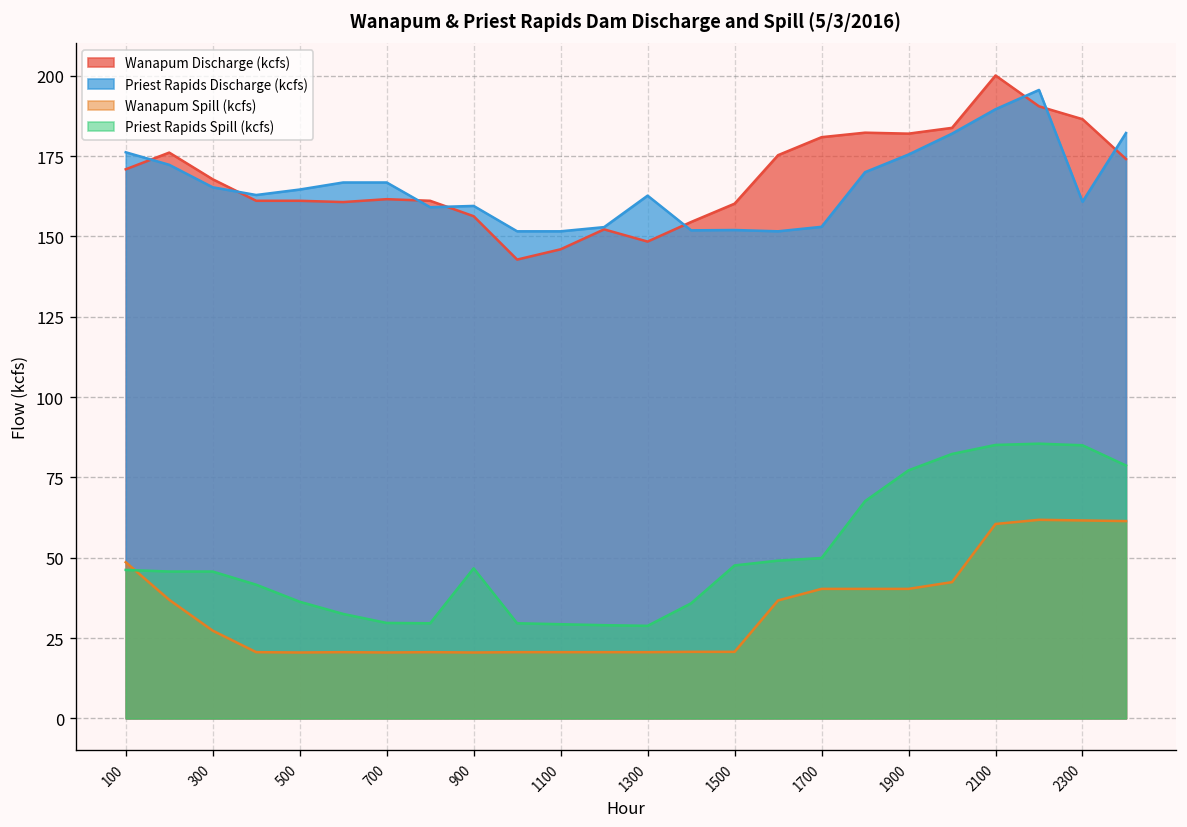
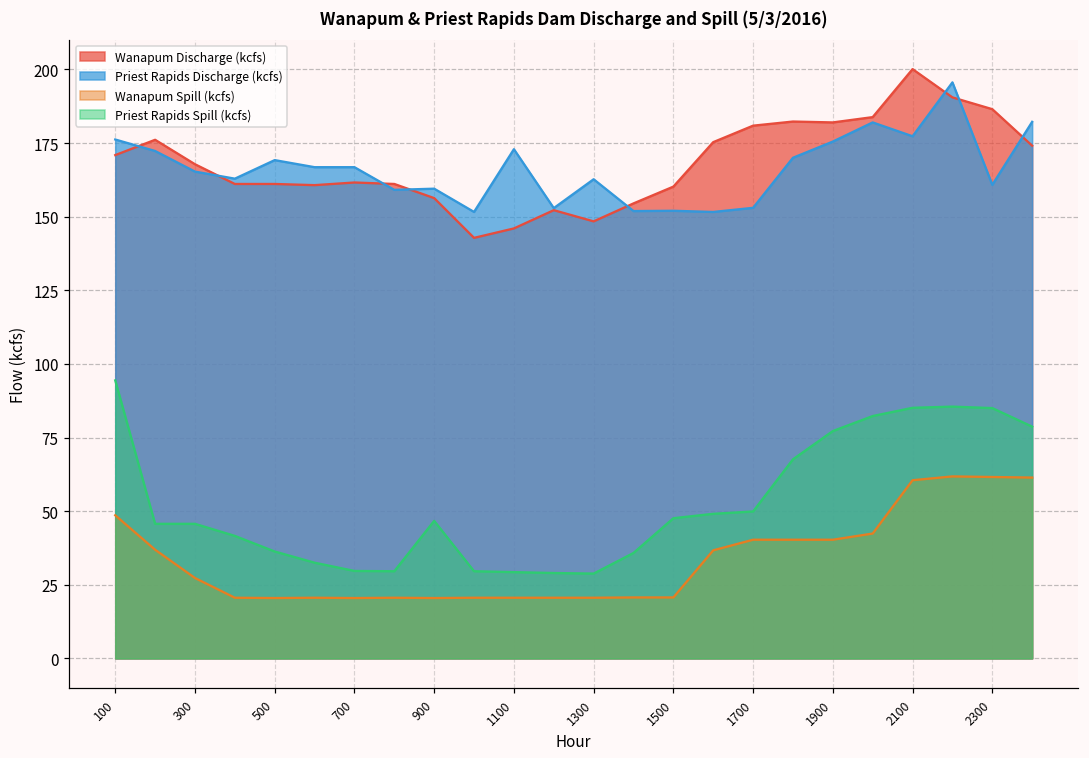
  {
    "Priest Rapids Discharge (kcfs)": {
      "100": 176,
      "300": 165,
-     "500": 165,
+     "500": 169,
      "700": 167,
      "900": 160,
-     "1100": 152,
+     "1100": 173,
      "1300": 163,
      "1500": 152,
      "1700": 153,
      "1900": 176,
-     "2100": 190,
+     "2100": 177,
      "2300": 161
    },
    "Priest Rapids Spill (kcfs)": {
-     "100": 46,
+     "100": 94,
      "300": 46,
      "500": 36,
      "700": 30,
      "900": 47,
      "1100": 29,
      "1300": 29,
      "1500": 48,
      "1700": 50,
      "1900": 77,
      "2100": 85,
      "2300": 85
    }
  }
